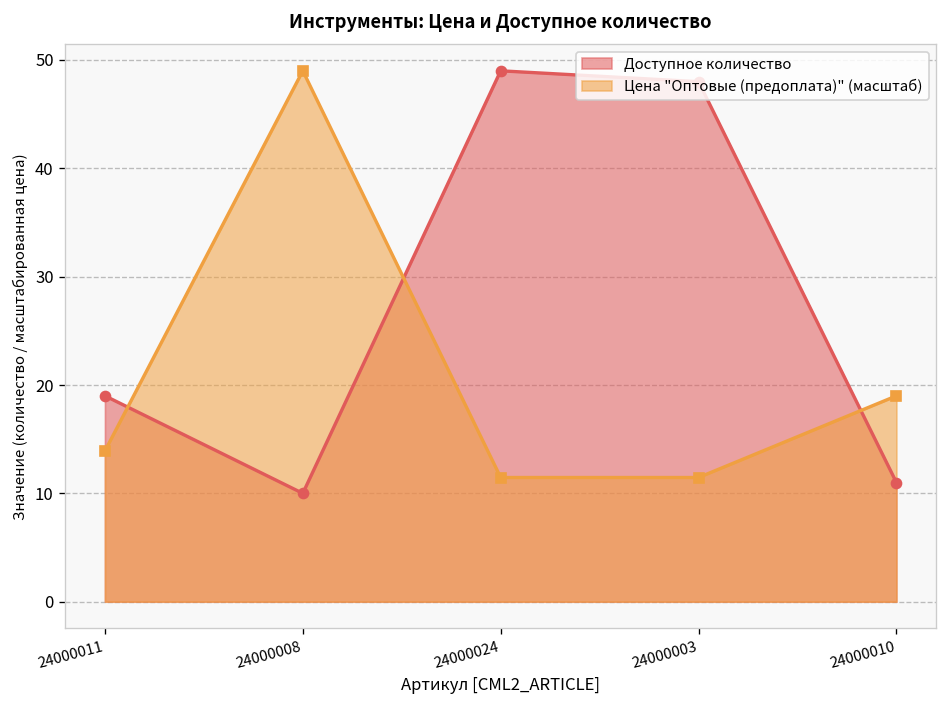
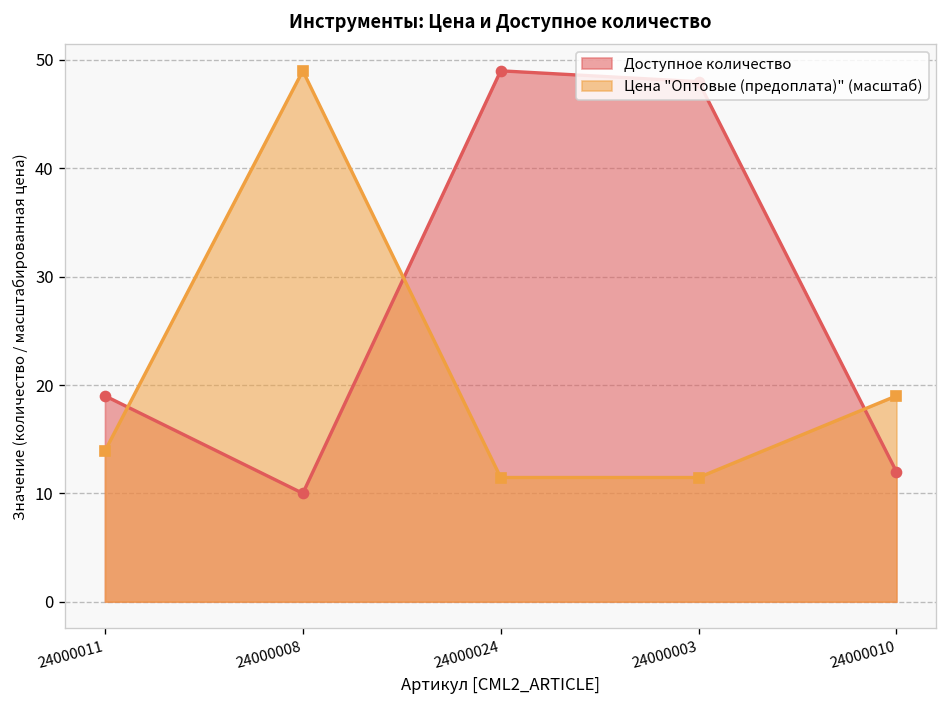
  {
    "Доступное количество": {
      "24000011": 19,
      "24000008": 10,
      "24000024": 49,
-     "24000010": 11
+     "24000010": 12
    },
    "Цена \"Оптовые (предоплата)\" (масштаб)": {
      "24000011": 14,
      "24000008": 49,
      "24000024": 11,
      "24000003": 11,
      "24000010": 19
    }
  }
